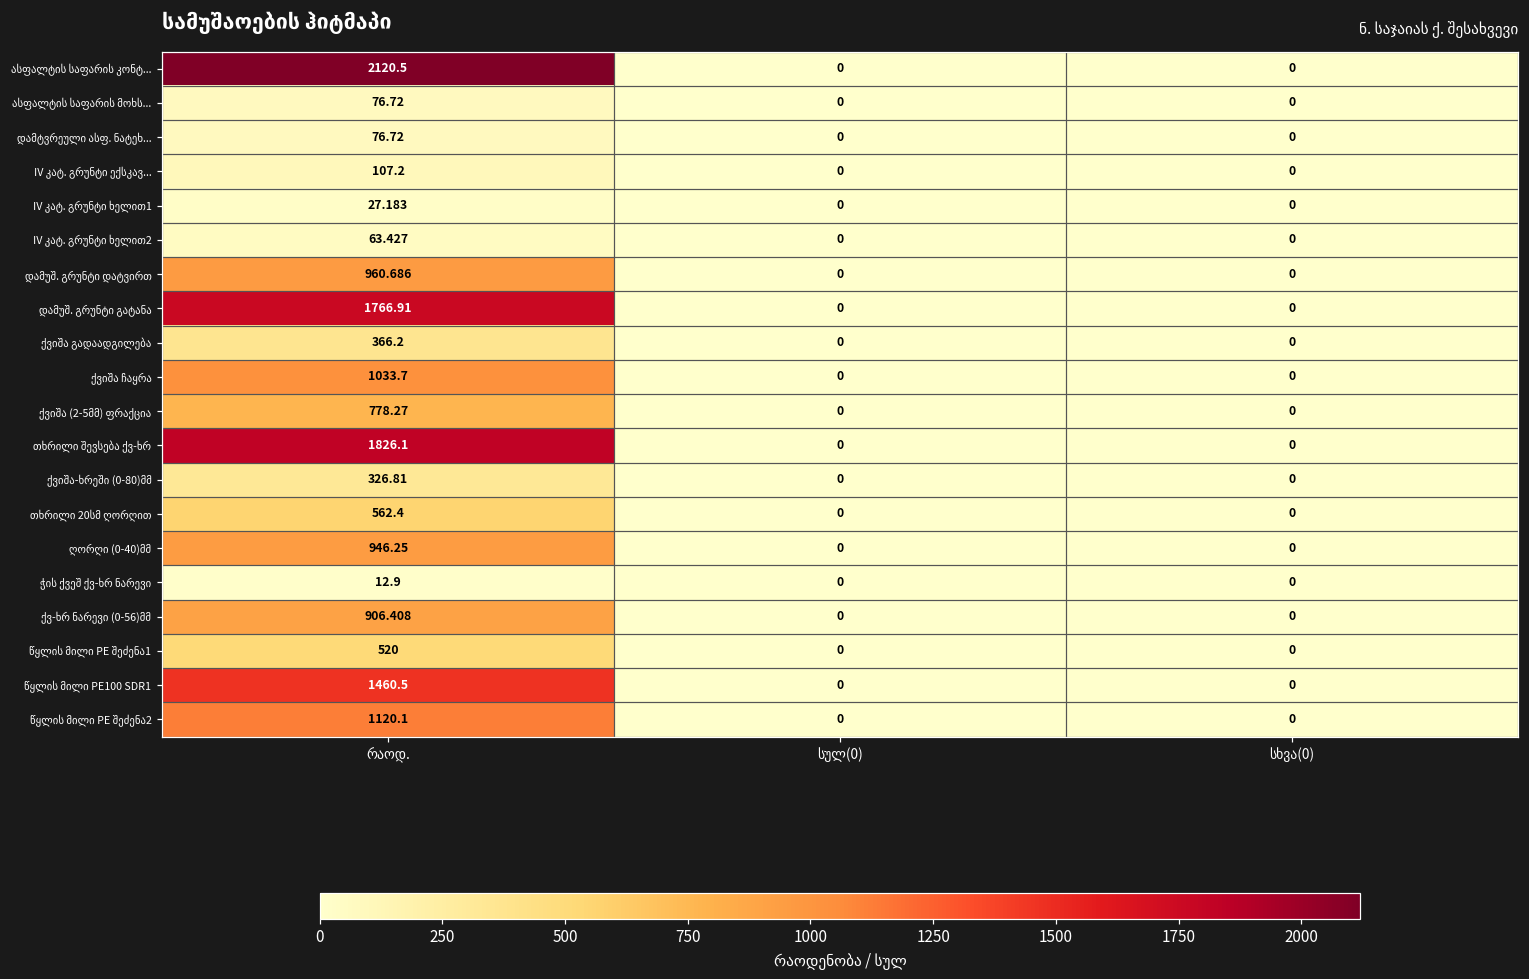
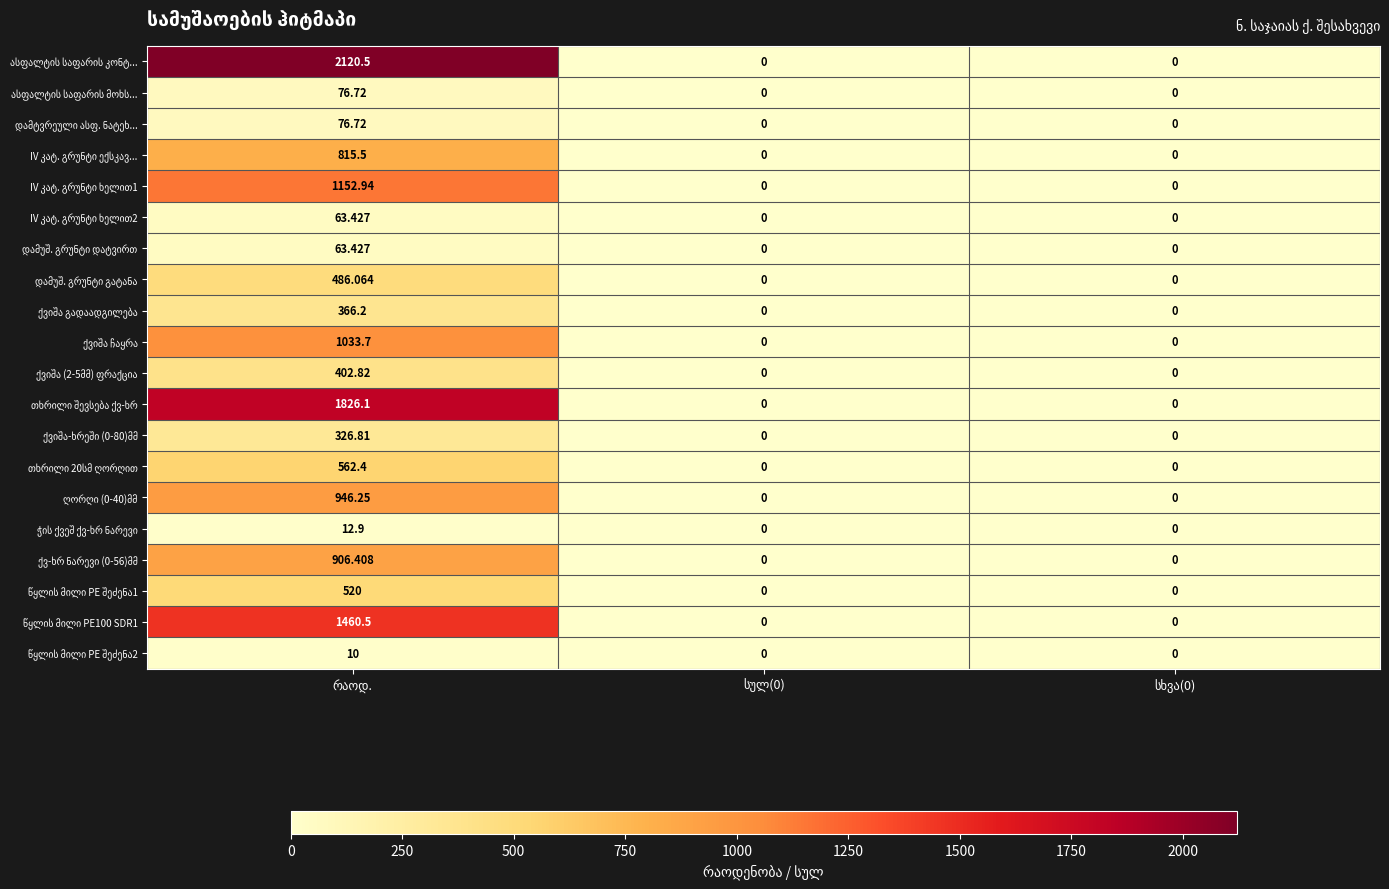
  {
    "ასფალტის საფარის კონტ...": {
      "რაოდ.": 2120.5,
      "სულ(0)": 0,
      "სხვა(0)": 0
    },
    "ასფალტის საფარის მოხს...": {
      "რაოდ.": 76.72,
      "სულ(0)": 0,
      "სხვა(0)": 0
    },
    "დამტვრეული ასფ. ნატეხ...": {
      "რაოდ.": 76.72,
      "სულ(0)": 0,
      "სხვა(0)": 0
    },
    "IV კატ. გრუნტი ექსკავ...": {
-     "რაოდ.": 107.2,
+     "რაოდ.": 815.5,
      "სულ(0)": 0,
      "სხვა(0)": 0
    },
    "IV კატ. გრუნტი ხელით1": {
-     "რაოდ.": 27.183,
+     "რაოდ.": 1152.94,
      "სულ(0)": 0,
      "სხვა(0)": 0
    },
    "IV კატ. გრუნტი ხელით2": {
      "რაოდ.": 63.427,
      "სულ(0)": 0,
      "სხვა(0)": 0
    },
    "დამუშ. გრუნტი დატვირთ": {
-     "რაოდ.": 960.686,
+     "რაოდ.": 63.427,
      "სულ(0)": 0,
      "სხვა(0)": 0
    },
    "დამუშ. გრუნტი გატანა": {
-     "რაოდ.": 1766.91,
+     "რაოდ.": 486.064,
      "სულ(0)": 0,
      "სხვა(0)": 0
    },
    "ქვიშა გადაადგილება": {
      "რაოდ.": 366.2,
      "სულ(0)": 0,
      "სხვა(0)": 0
    },
    "ქვიშა ჩაყრა": {
      "რაოდ.": 1033.7,
      "სულ(0)": 0,
      "სხვა(0)": 0
    },
    "ქვიშა (2-5მმ) ფრაქცია": {
-     "რაოდ.": 778.27,
+     "რაოდ.": 402.82,
      "სულ(0)": 0,
      "სხვა(0)": 0
    },
    "თხრილი შევსება ქვ-ხრ": {
      "რაოდ.": 1826.1,
      "სულ(0)": 0,
      "სხვა(0)": 0
    },
    "ქვიშა-ხრეში (0-80)მმ": {
      "რაოდ.": 326.81,
      "სულ(0)": 0,
      "სხვა(0)": 0
    },
    "თხრილი 20სმ ღორღით": {
      "რაოდ.": 562.4,
      "სულ(0)": 0,
      "სხვა(0)": 0
    },
    "ღორღი (0-40)მმ": {
      "რაოდ.": 946.25,
      "სულ(0)": 0,
      "სხვა(0)": 0
    },
    "ჭის ქვეშ ქვ-ხრ ნარევი": {
      "რაოდ.": 12.9,
      "სულ(0)": 0,
      "სხვა(0)": 0
    },
    "ქვ-ხრ ნარევი (0-56)მმ": {
      "რაოდ.": 906.408,
      "სულ(0)": 0,
      "სხვა(0)": 0
    },
    "წყლის მილი PE შეძენა1": {
      "რაოდ.": 520,
      "სულ(0)": 0,
      "სხვა(0)": 0
    },
    "წყლის მილი PE100 SDR1": {
      "რაოდ.": 1460.5,
      "სულ(0)": 0,
      "სხვა(0)": 0
    },
    "წყლის მილი PE შეძენა2": {
-     "რაოდ.": 1120.1,
+     "რაოდ.": 10,
      "სულ(0)": 0,
      "სხვა(0)": 0
    }
  }
